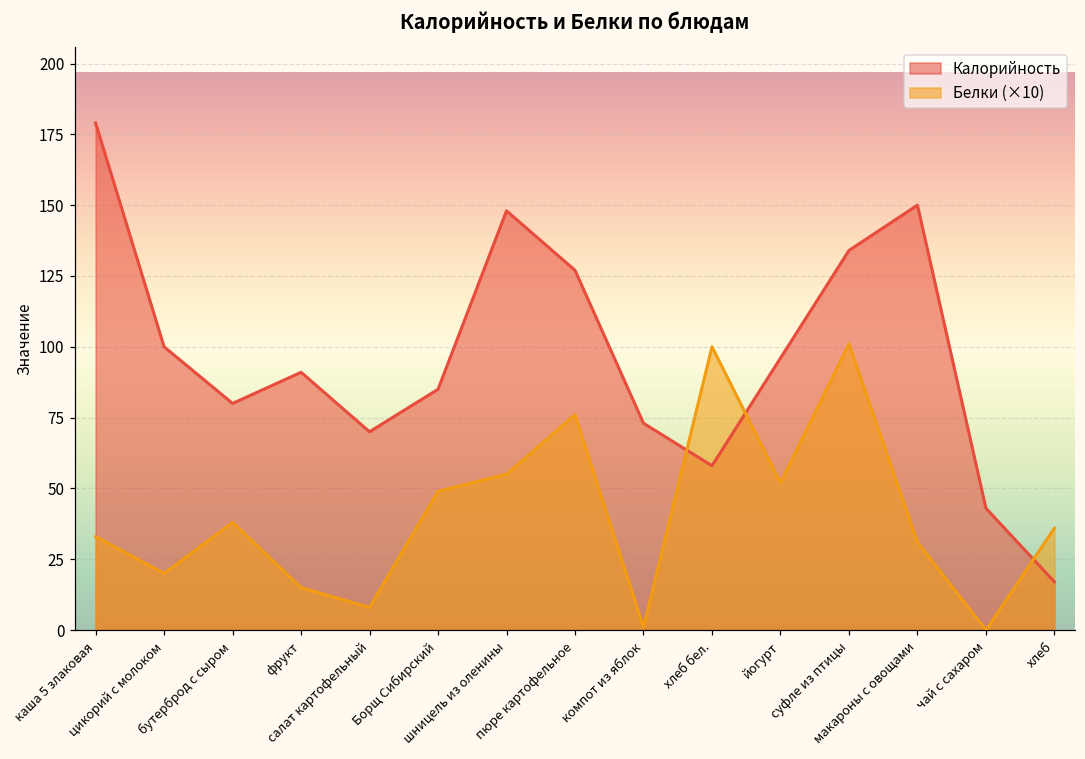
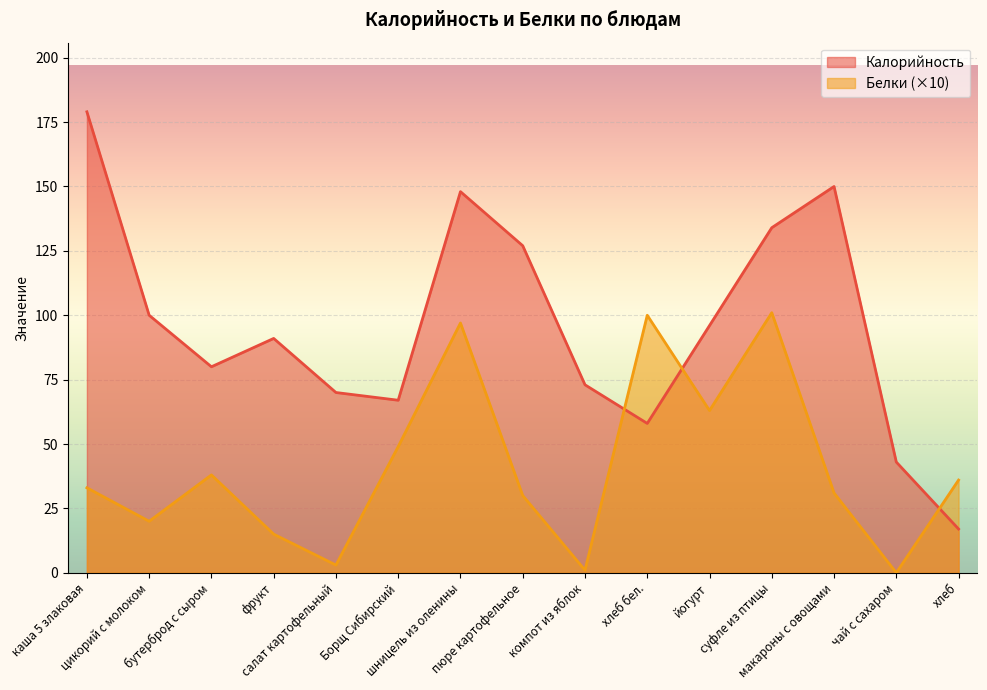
  {
    "Калорийность": {
      "каша 5 злаковая": 179,
      "цикорий с молоком": 100,
      "бутерброд с сыром": 80,
      "фрукт": 91,
      "салат картофельный": 70,
-     "Борщ Сибирский": 85,
+     "Борщ Сибирский": 67,
      "шницель из оленины": 148,
      "пюре картофельное": 127,
      "компот из яблок": 73,
      "хлеб бел.": 58,
      "йогурт": 96,
      "суфле из птицы": 134,
      "макароны с овощами": 150,
      "чай с сахаром": 43,
      "хлеб": 17
    },
    "Белки (×10)": {
      "каша 5 злаковая": 33,
      "цикорий с молоком": 20,
      "бутерброд с сыром": 38,
      "фрукт": 15,
-     "салат картофельный": 8,
+     "салат картофельный": 3,
      "Борщ Сибирский": 49,
-     "шницель из оленины": 55,
-     "пюре картофельное": 76,
+     "шницель из оленины": 97,
+     "пюре картофельное": 30,
      "компот из яблок": 1,
      "хлеб бел.": 100,
-     "йогурт": 52,
+     "йогурт": 63,
      "суфле из птицы": 101,
      "макароны с овощами": 31,
      "чай с сахаром": 0,
      "хлеб": 36
    }
  }
